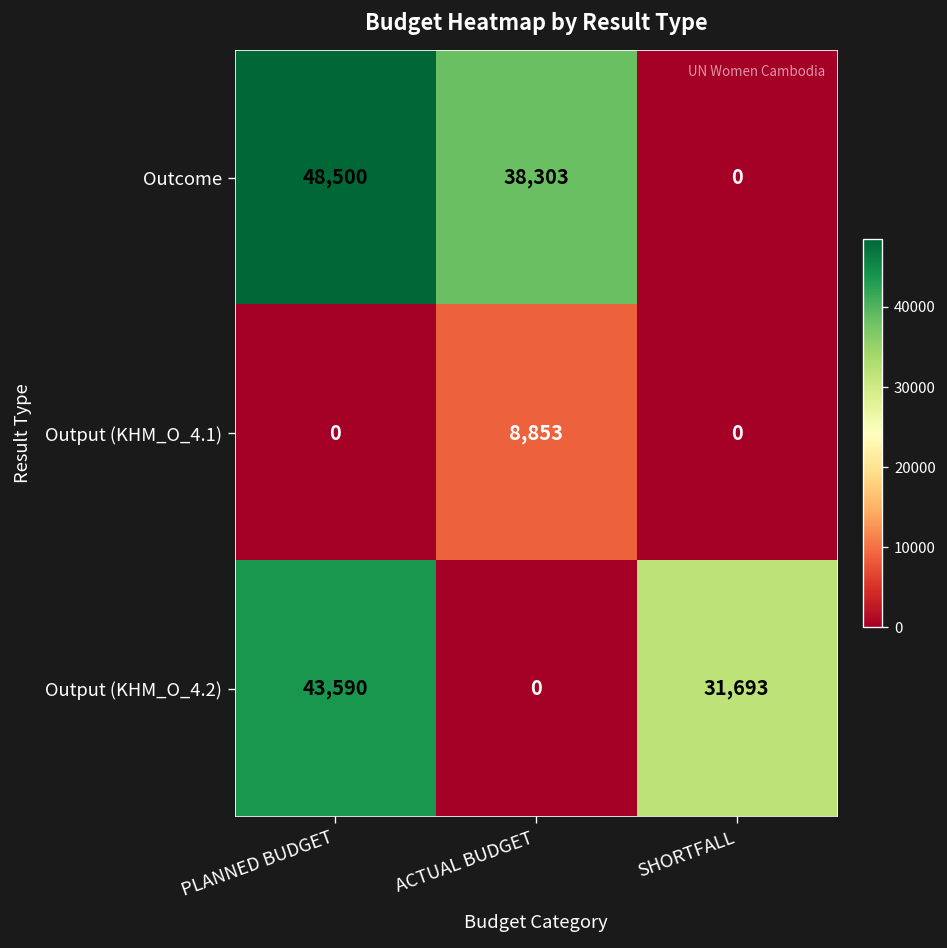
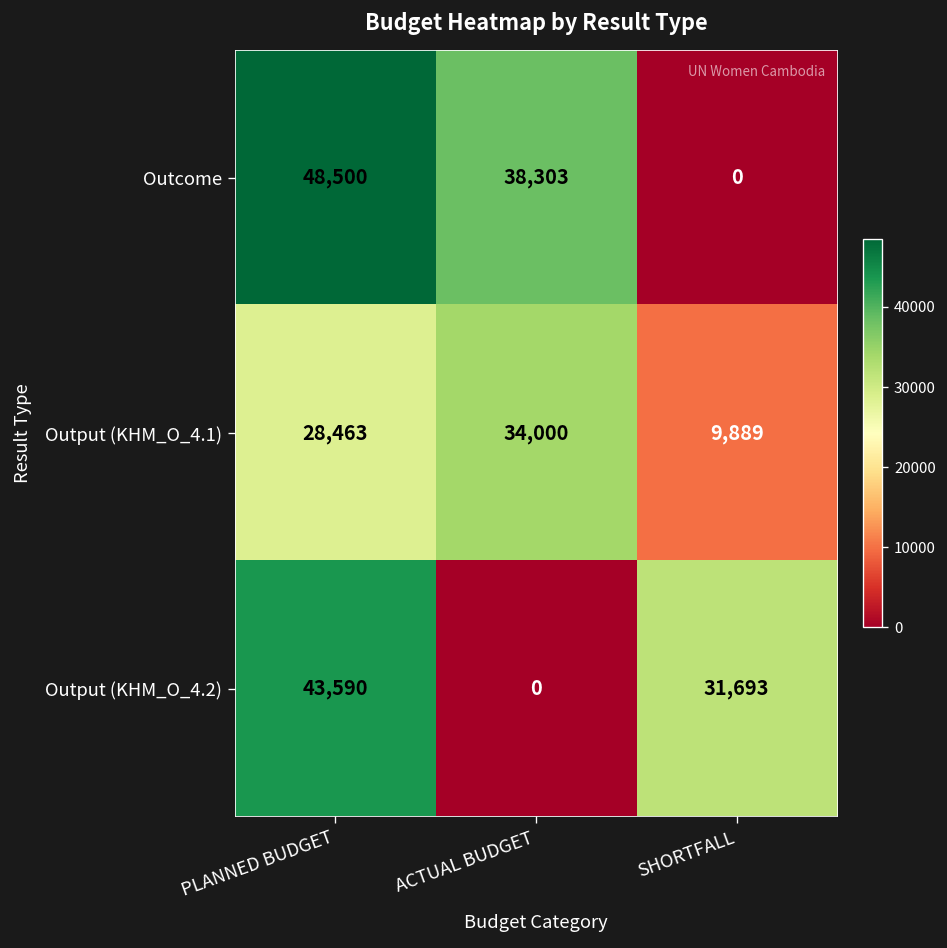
  {
    "Outcome": {
      "PLANNED BUDGET": "48,500",
      "ACTUAL BUDGET": "38,303"
    },
    "Output (KHM_O_4.1)": {
-     "PLANNED BUDGET": "0",
-     "ACTUAL BUDGET": "8,853",
-     "SHORTFALL": "0"
+     "PLANNED BUDGET": "28,463",
+     "ACTUAL BUDGET": "34,000",
+     "SHORTFALL": "9,889"
    },
    "Output (KHM_O_4.2)": {
      "PLANNED BUDGET": "43,590",
      "ACTUAL BUDGET": "0",
      "SHORTFALL": "31,693"
    }
  }
